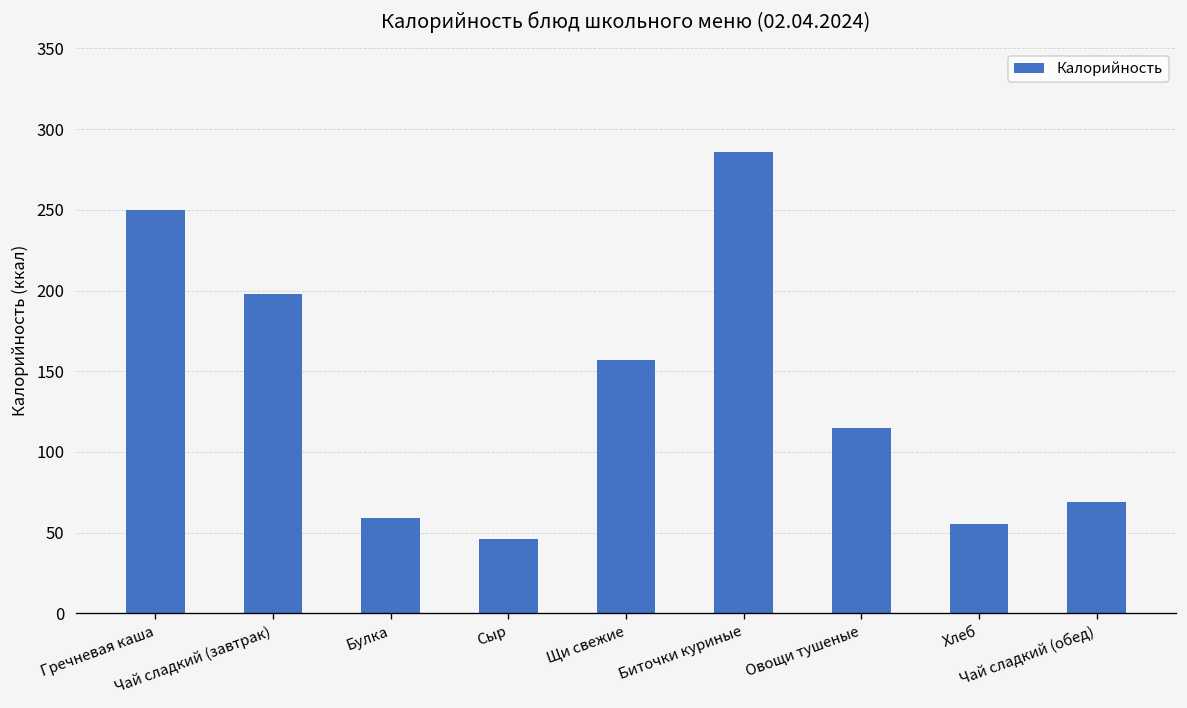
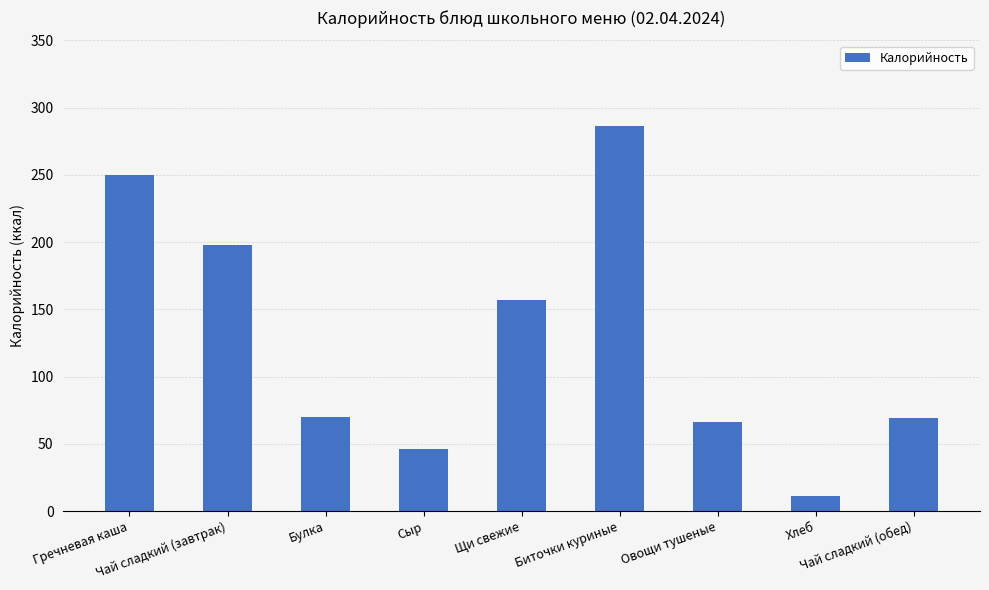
  {
    "Гречневая каша": 250,
    "Чай сладкий (завтрак)": 198,
-   "Булка": 59,
+   "Булка": 70,
    "Сыр": 46,
    "Щи свежие": 157,
    "Биточки куриные": 286,
-   "Овощи тушеные": 115,
-   "Хлеб": 55,
+   "Овощи тушеные": 66,
+   "Хлеб": 11,
    "Чай сладкий (обед)": 69
  }
